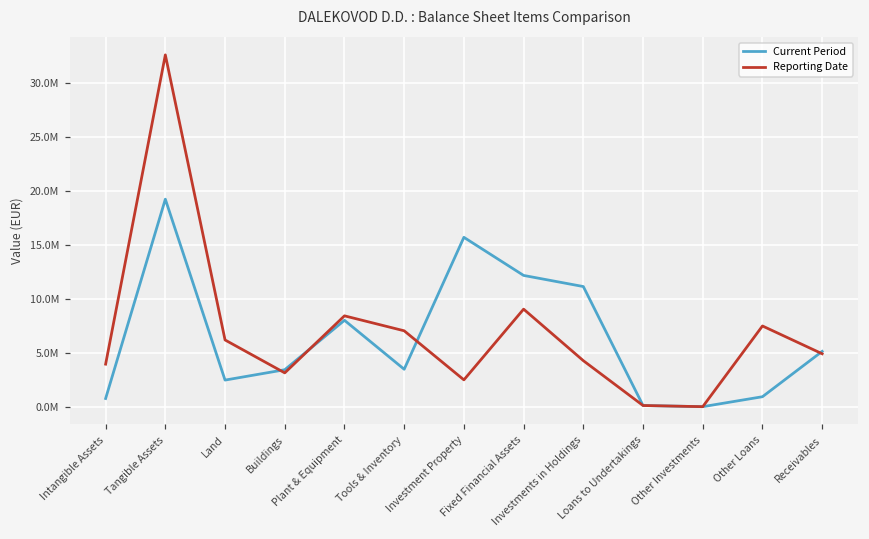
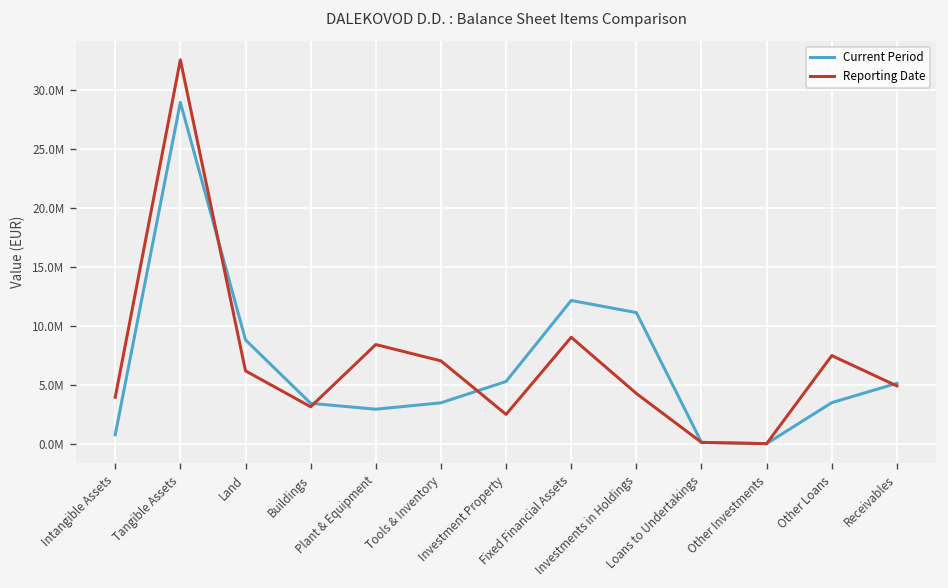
  {
    "Current Period": {
      "Intangible Assets": 1000000,
-     "Tangible Assets": 19000000,
-     "Land": 2000000,
+     "Tangible Assets": 29000000,
+     "Land": 9000000,
      "Buildings": 3000000,
-     "Plant & Equipment": 8000000,
+     "Plant & Equipment": 3000000,
      "Tools & Inventory": 3000000,
-     "Investment Property": 16000000,
+     "Investment Property": 5000000,
      "Fixed Financial Assets": 12000000,
      "Investments in Holdings": 11000000,
-     "Other Loans": 1000000
+     "Other Loans": 3000000
    },
    "Reporting Date": {
      "Intangible Assets": 4000000,
      "Tangible Assets": 33000000,
      "Land": 6000000,
      "Buildings": 3000000,
      "Plant & Equipment": 8000000,
      "Tools & Inventory": 7000000,
      "Investment Property": 2000000,
      "Fixed Financial Assets": 9000000,
      "Investments in Holdings": 4000000,
      "Other Loans": 7000000
    }
  }
